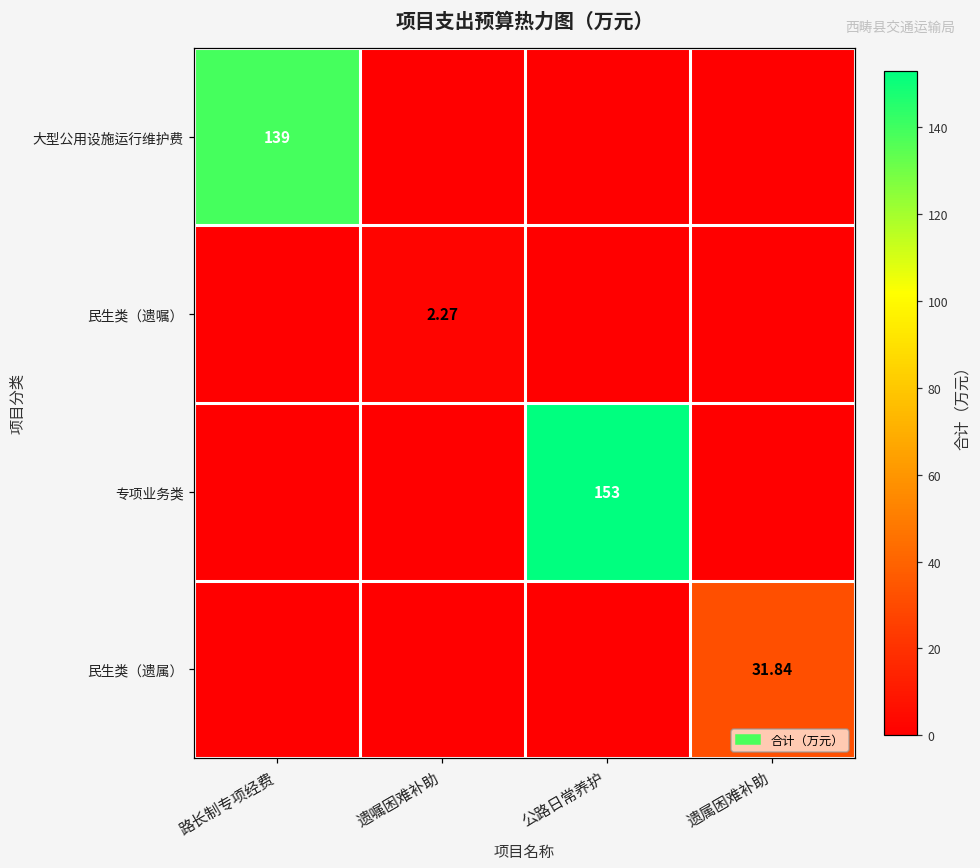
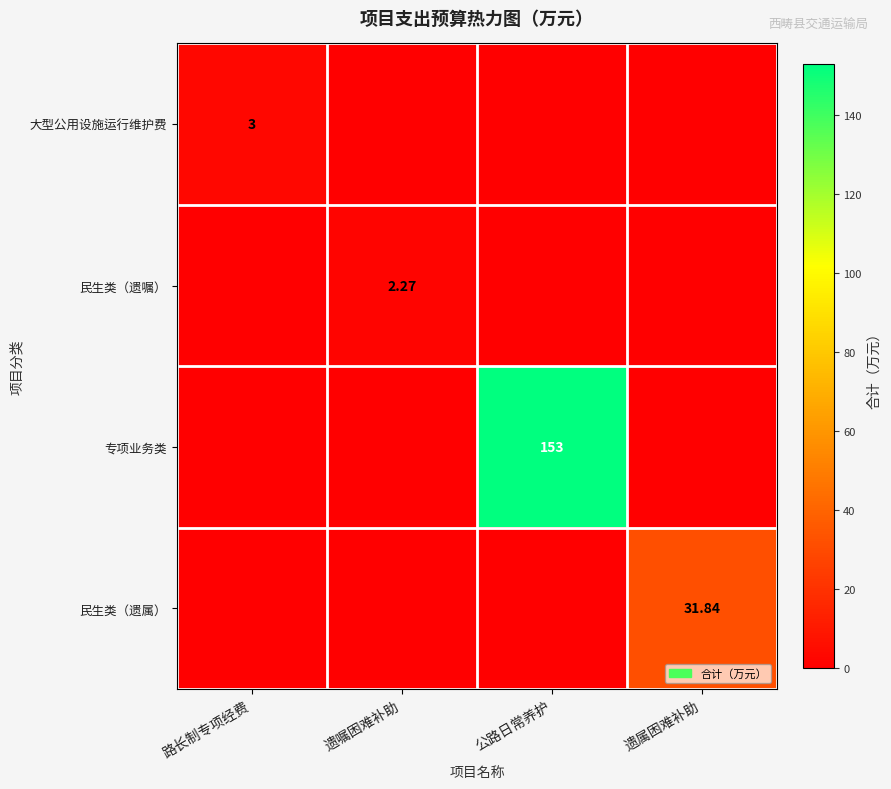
  {
    "大型公用设施运行维护费": {
-     "路长制专项经费": 139
+     "路长制专项经费": 3
    },
    "民生类（遗嘱）": {
      "遗嘱困难补助": 2.27
    },
    "专项业务类": {
      "公路日常养护": 153
    },
    "民生类（遗属）": {
      "遗属困难补助": 31.84
    }
  }
